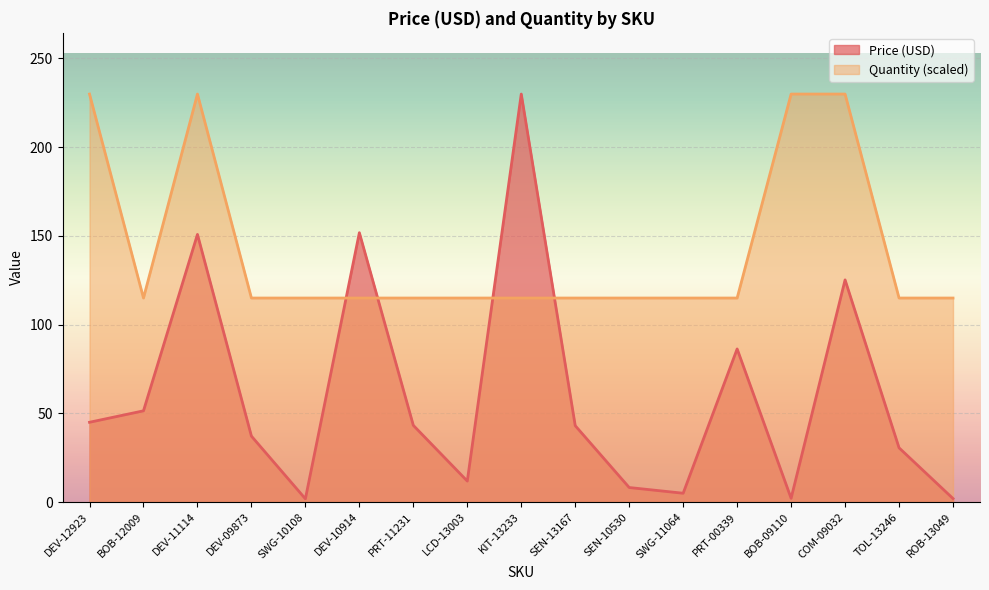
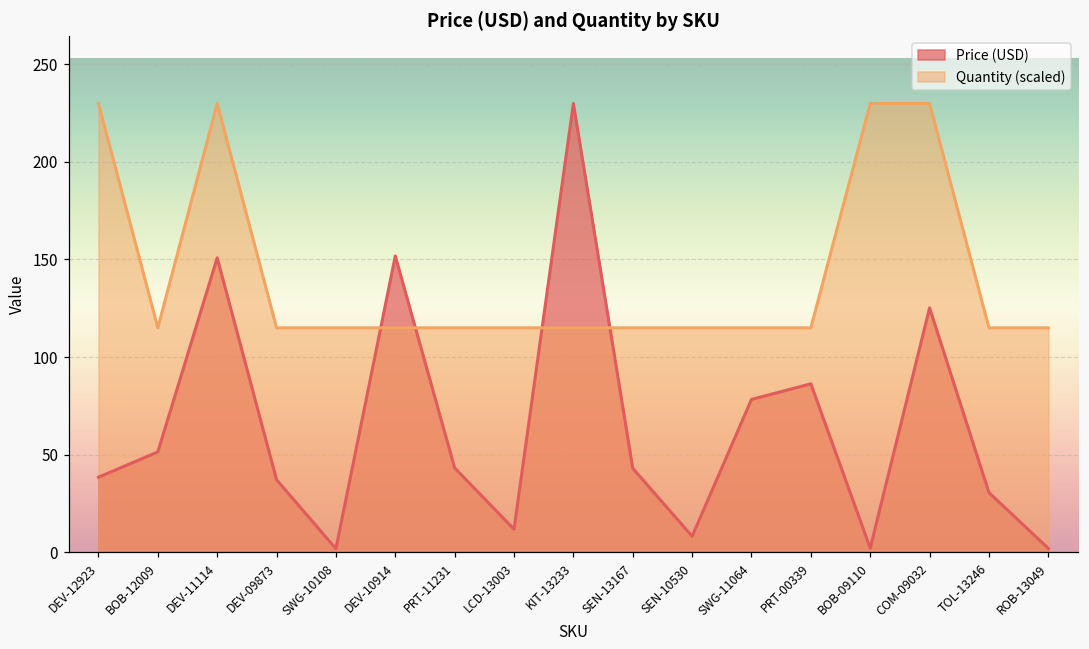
  {
    "Price (USD)": {
-     "DEV-12923": 45,
+     "DEV-12923": 38,
      "BOB-12009": 51,
      "DEV-11114": 151,
      "DEV-09873": 37,
      "SWG-10108": 2,
      "DEV-10914": 152,
      "PRT-11231": 43,
      "LCD-13003": 12,
      "KIT-13233": 230,
      "SEN-13167": 43,
      "SEN-10530": 8,
-     "SWG-11064": 5,
+     "SWG-11064": 78,
      "PRT-00339": 86,
      "BOB-09110": 2,
      "COM-09032": 125,
      "TOL-13246": 31,
      "ROB-13049": 2
    },
    "Quantity (scaled)": {
      "DEV-12923": 230,
      "BOB-12009": 115,
      "DEV-11114": 230,
      "DEV-09873": 115,
      "SWG-10108": 115,
      "DEV-10914": 115,
      "PRT-11231": 115,
      "LCD-13003": 115,
      "KIT-13233": 115,
      "SEN-13167": 115,
      "SEN-10530": 115,
      "SWG-11064": 115,
      "PRT-00339": 115,
      "BOB-09110": 230,
      "COM-09032": 230,
      "TOL-13246": 115,
      "ROB-13049": 115
    }
  }
